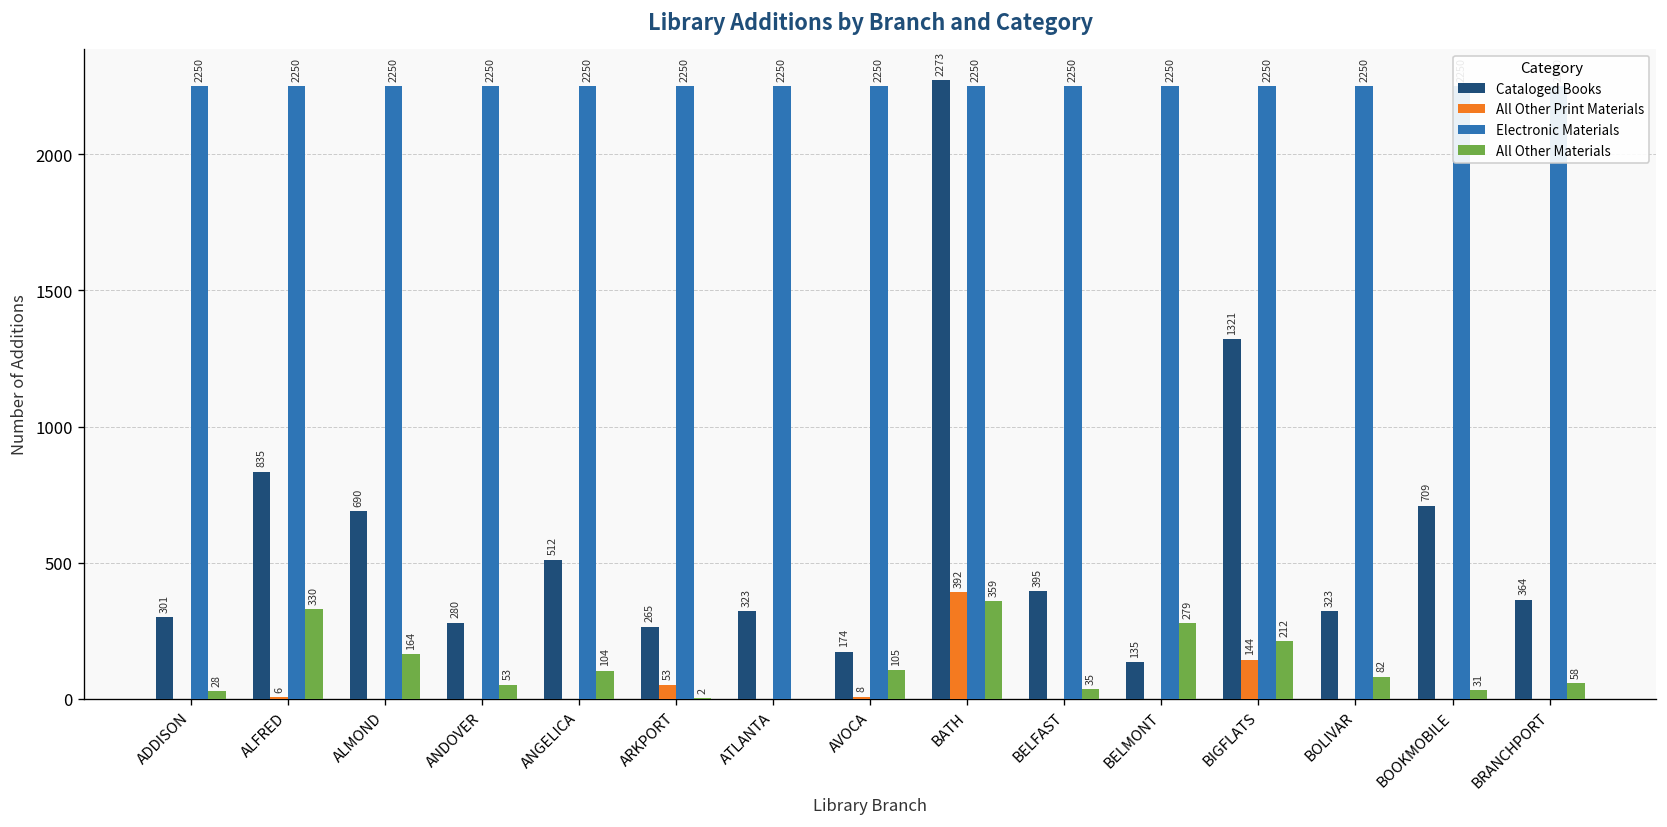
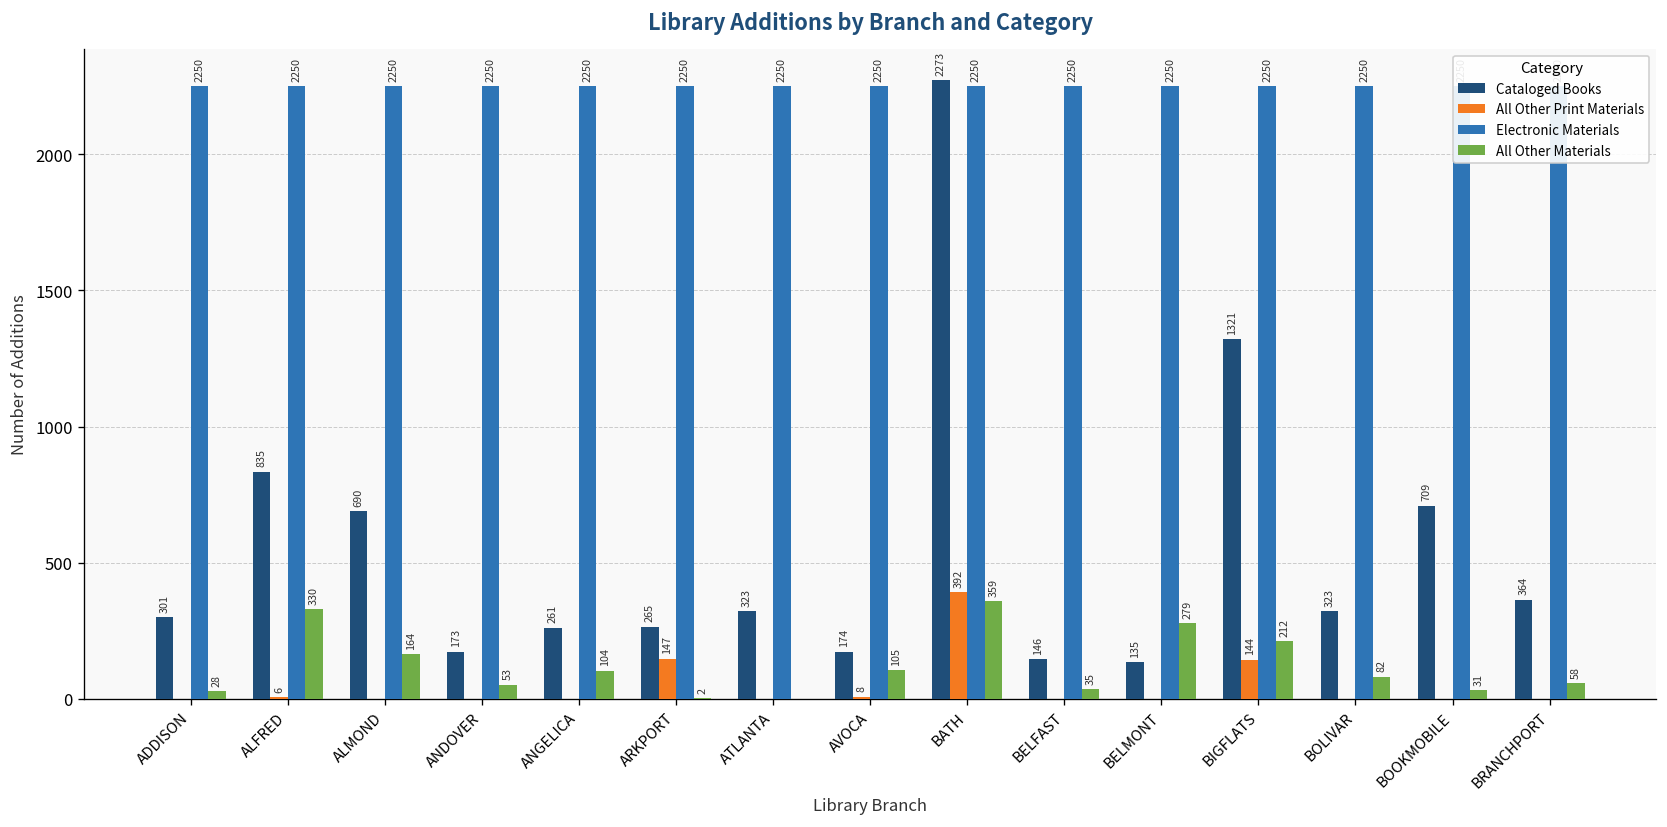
  {
    "Cataloged Books": {
      "ADDISON": 301,
      "ALFRED": 835,
      "ALMOND": 690,
-     "ANDOVER": 280,
-     "ANGELICA": 512,
+     "ANDOVER": 173,
+     "ANGELICA": 261,
      "ARKPORT": 265,
      "ATLANTA": 323,
      "AVOCA": 174,
      "BATH": 2273,
-     "BELFAST": 395,
+     "BELFAST": 146,
      "BELMONT": 135,
      "BIGFLATS": 1321,
      "BOLIVAR": 323,
      "BOOKMOBILE": 709,
      "BRANCHPORT": 364
    },
    "All Other Print Materials": {
      "ALFRED": 6,
-     "ARKPORT": 53,
+     "ARKPORT": 147,
      "AVOCA": 8,
      "BATH": 392,
      "BIGFLATS": 144
    },
    "Electronic Materials": {
      "ADDISON": 2250,
      "ALFRED": 2250,
      "ALMOND": 2250,
      "ANDOVER": 2250,
      "ANGELICA": 2250,
      "ARKPORT": 2250,
      "ATLANTA": 2250,
      "AVOCA": 2250,
      "BATH": 2250,
      "BELFAST": 2250,
      "BELMONT": 2250,
      "BIGFLATS": 2250,
      "BOLIVAR": 2250
    },
    "All Other Materials": {
      "ADDISON": 28,
      "ALFRED": 330,
      "ALMOND": 164,
      "ANDOVER": 53,
      "ANGELICA": 104,
      "ARKPORT": 2,
      "AVOCA": 105,
      "BATH": 359,
      "BELFAST": 35,
      "BELMONT": 279,
      "BIGFLATS": 212,
      "BOLIVAR": 82,
      "BOOKMOBILE": 31,
      "BRANCHPORT": 58
    }
  }
